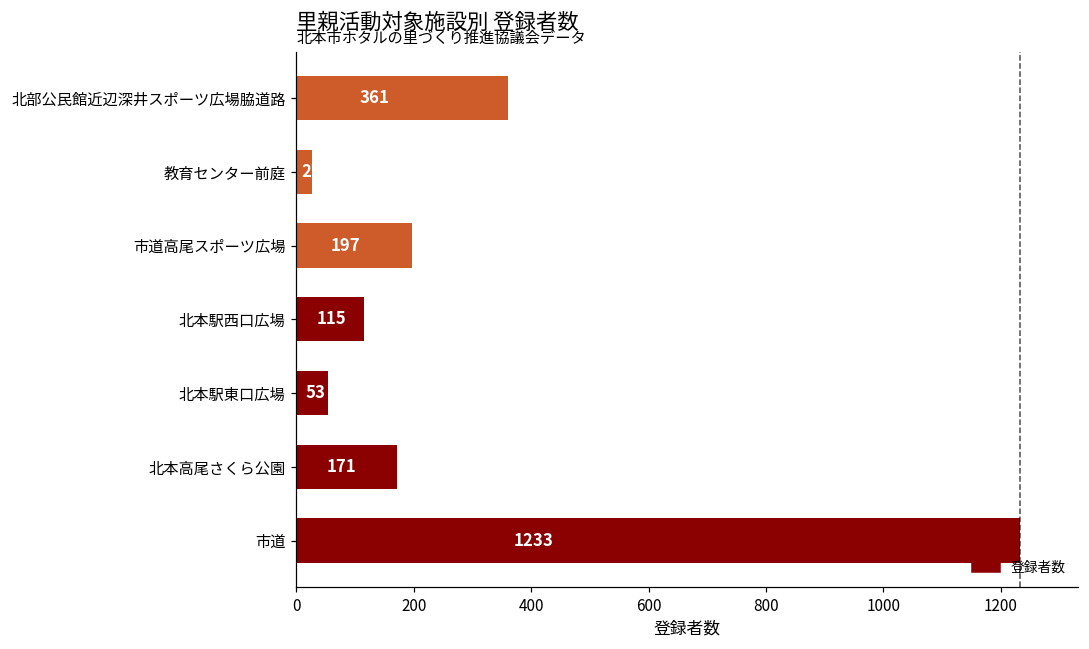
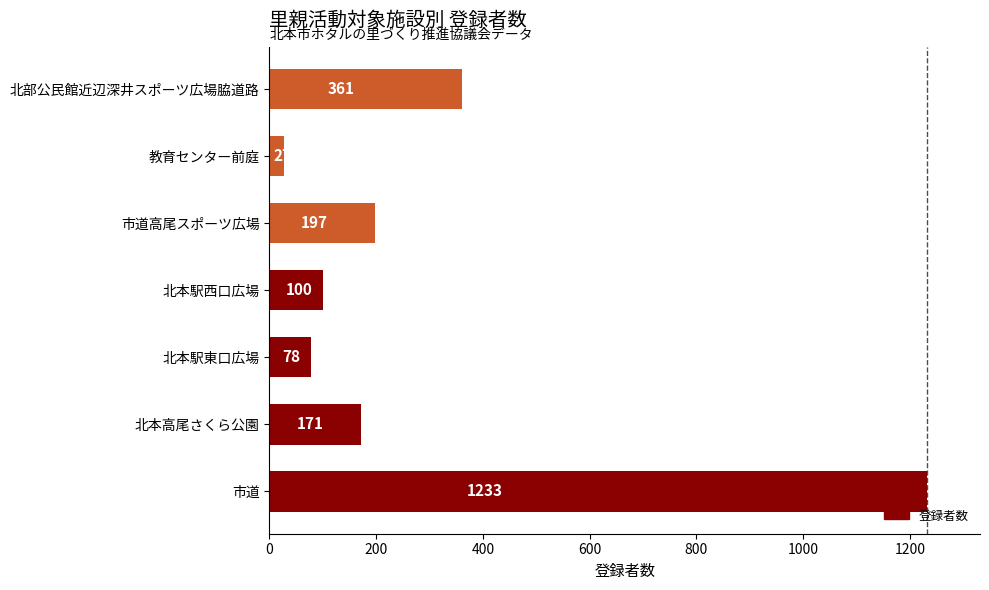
  {
    "北部公民館近辺深井スポーツ広場脇道路": 361,
    "教育センター前庭": 27,
    "市道高尾スポーツ広場": 197,
-   "北本駅西口広場": 115,
-   "北本駅東口広場": 53,
+   "北本駅西口広場": 100,
+   "北本駅東口広場": 78,
    "北本高尾さくら公園": 171,
    "市道": 1233
  }
